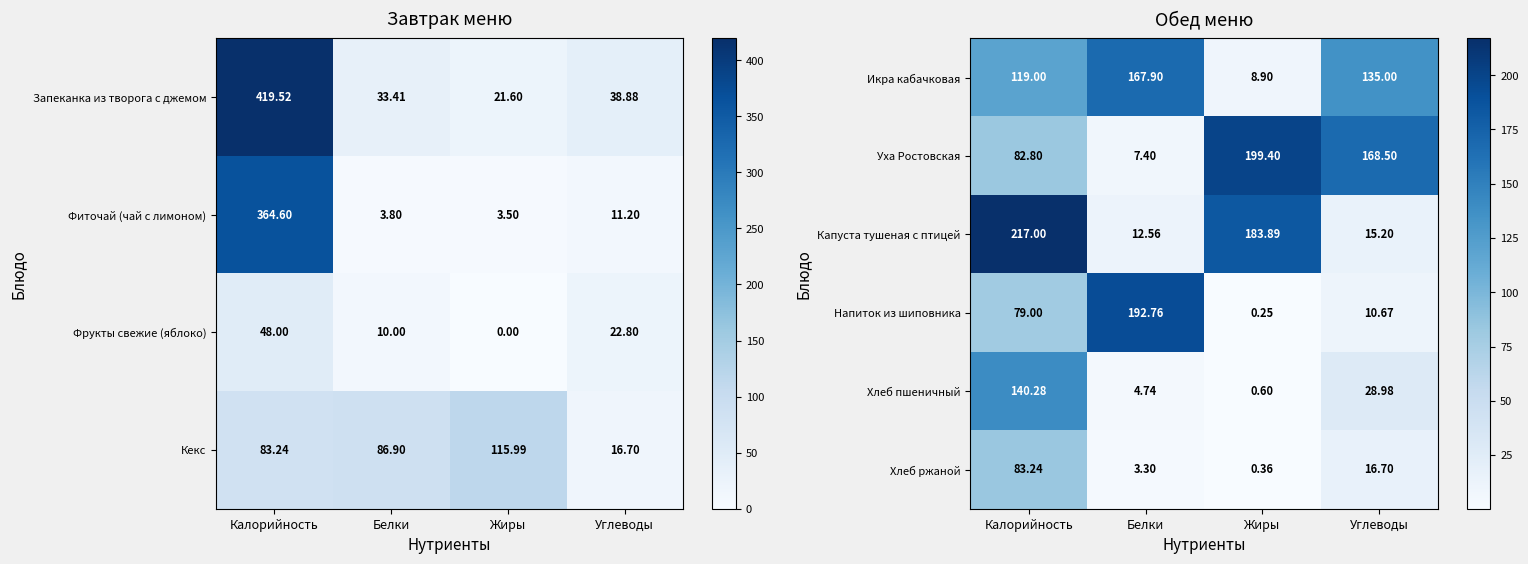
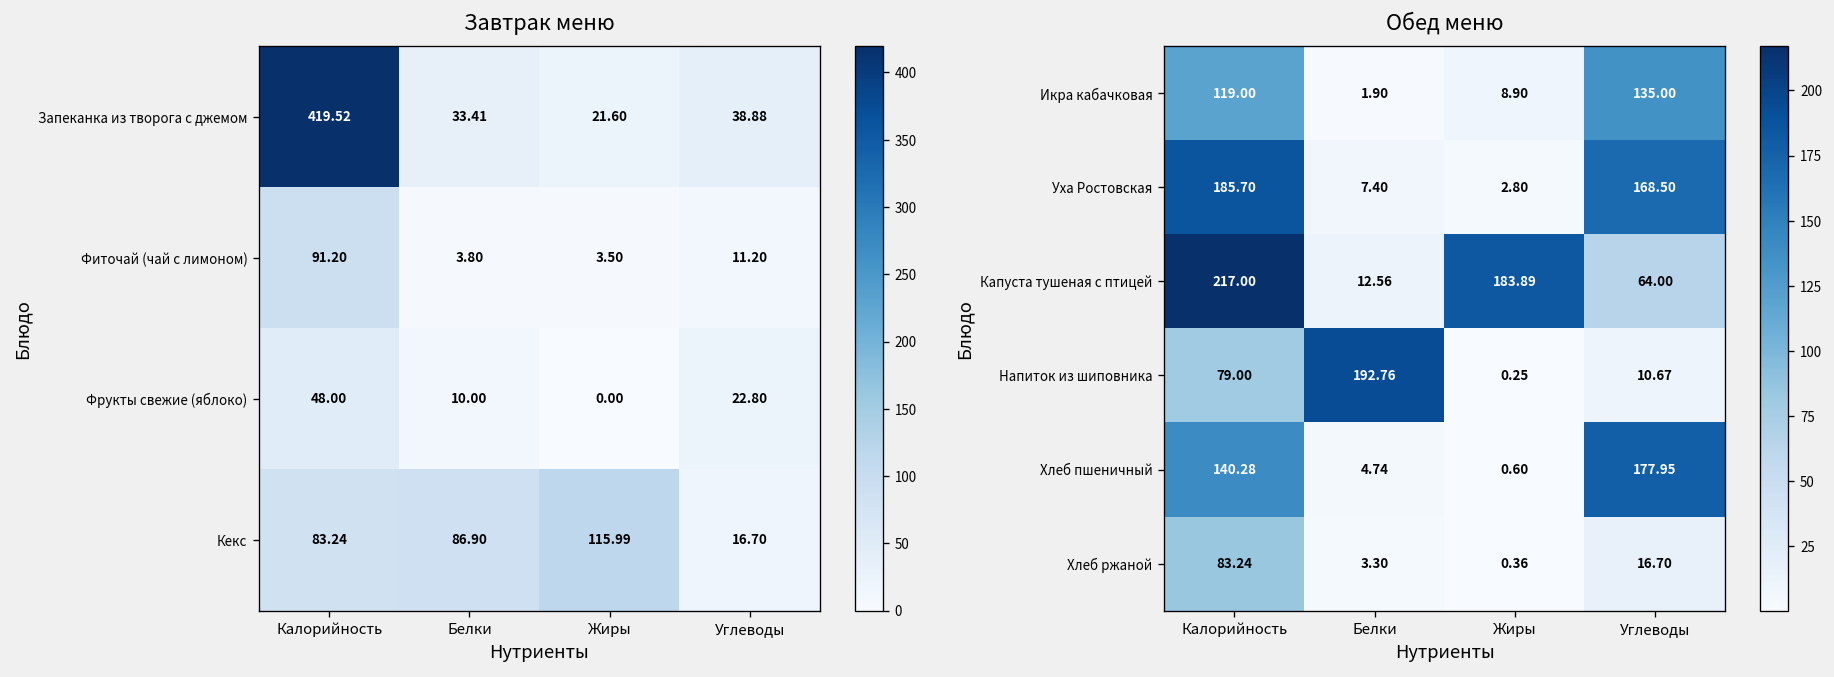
  {
    "Завтрак меню": {
      "Запеканка из творога с джемом": {
        "Калорийность": 419.52,
        "Белки": 33.41,
        "Жиры": 21.60,
        "Углеводы": 38.88
      },
      "Фиточай (чай с лимоном)": {
-       "Калорийность": 364.60,
+       "Калорийность": 91.20,
        "Белки": 3.80,
        "Жиры": 3.50,
        "Углеводы": 11.20
      },
      "Фрукты свежие (яблоко)": {
        "Калорийность": 48.00,
        "Белки": 10.00,
        "Жиры": 0.00,
        "Углеводы": 22.80
      },
      "Кекс": {
        "Калорийность": 83.24,
        "Белки": 86.90,
        "Жиры": 115.99,
        "Углеводы": 16.70
      }
    },
    "Обед меню": {
      "Икра кабачковая": {
        "Калорийность": 119.00,
-       "Белки": 167.90,
+       "Белки": 1.90,
        "Жиры": 8.90,
        "Углеводы": 135.00
      },
      "Уха Ростовская": {
-       "Калорийность": 82.80,
+       "Калорийность": 185.70,
        "Белки": 7.40,
-       "Жиры": 199.40,
+       "Жиры": 2.80,
        "Углеводы": 168.50
      },
      "Капуста тушеная с птицей": {
        "Калорийность": 217.00,
        "Белки": 12.56,
        "Жиры": 183.89,
-       "Углеводы": 15.20
+       "Углеводы": 64.00
      },
      "Напиток из шиповника": {
        "Калорийность": 79.00,
        "Белки": 192.76,
        "Жиры": 0.25,
        "Углеводы": 10.67
      },
      "Хлеб пшеничный": {
        "Калорийность": 140.28,
        "Белки": 4.74,
        "Жиры": 0.60,
-       "Углеводы": 28.98
+       "Углеводы": 177.95
      },
      "Хлеб ржаной": {
        "Калорийность": 83.24,
        "Белки": 3.30,
        "Жиры": 0.36,
        "Углеводы": 16.70
      }
    }
  }
